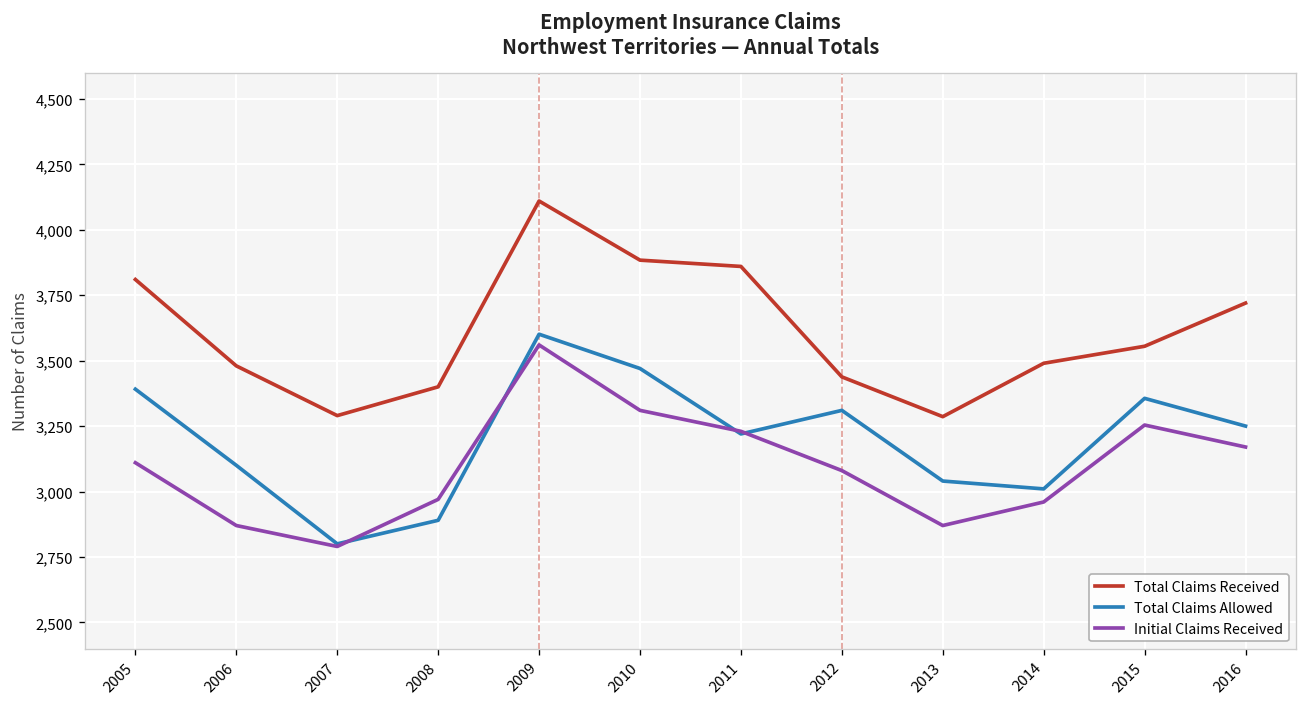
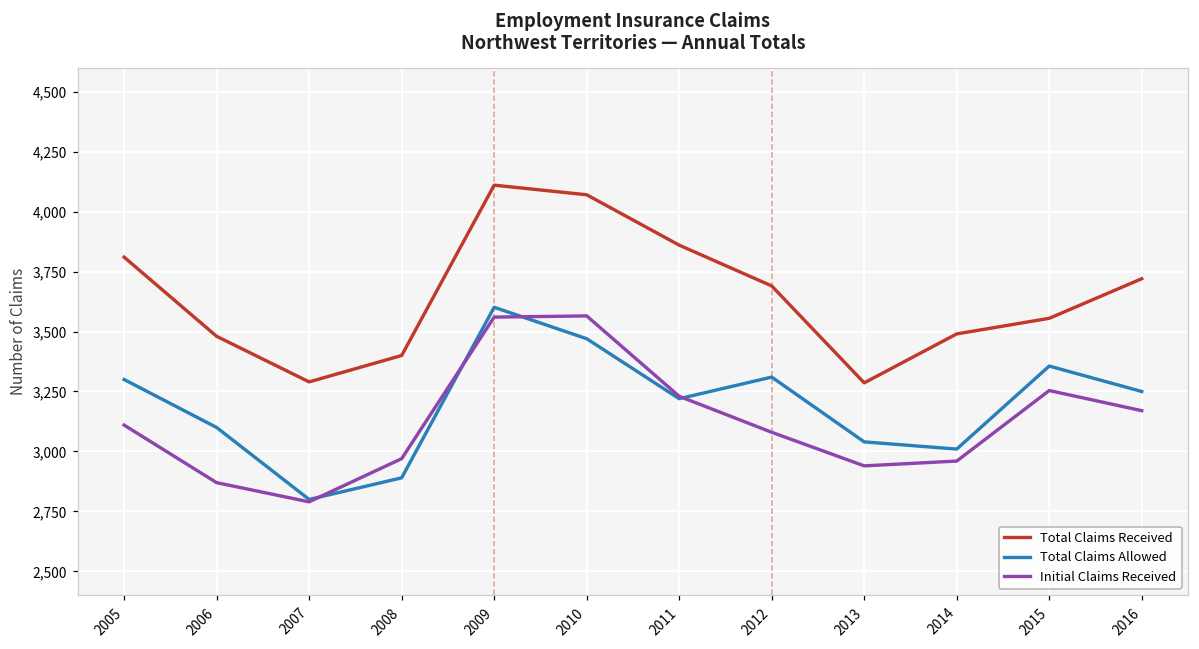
  {
    "Total Claims Received": {
      "2005": "3,810",
      "2006": "3,480",
      "2007": "3,290",
      "2008": "3,400",
      "2009": "4,110",
-     "2010": "3,880",
+     "2010": "4,070",
      "2011": "3,860",
-     "2012": "3,440",
+     "2012": "3,690",
      "2013": "3,290",
      "2014": "3,490",
      "2015": "3,560",
      "2016": "3,720"
    },
    "Total Claims Allowed": {
-     "2005": "3,390",
+     "2005": "3,300",
      "2006": "3,100",
      "2008": "2,890",
      "2009": "3,600",
      "2010": "3,470",
      "2012": "3,310",
      "2013": "3,040",
      "2014": "3,010",
      "2015": "3,360",
      "2016": "3,250"
    },
    "Initial Claims Received": {
      "2005": "3,110",
      "2006": "2,870",
      "2008": "2,970",
      "2009": "3,560",
-     "2010": "3,310",
+     "2010": "3,570",
      "2012": "3,080",
-     "2013": "2,870",
+     "2013": "2,940",
      "2014": "2,960",
      "2015": "3,250",
      "2016": "3,170"
    }
  }
